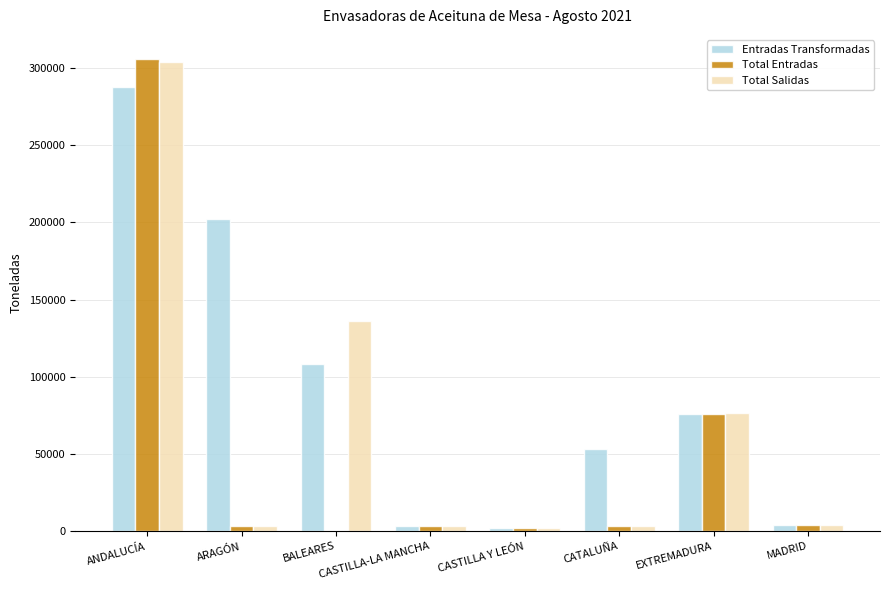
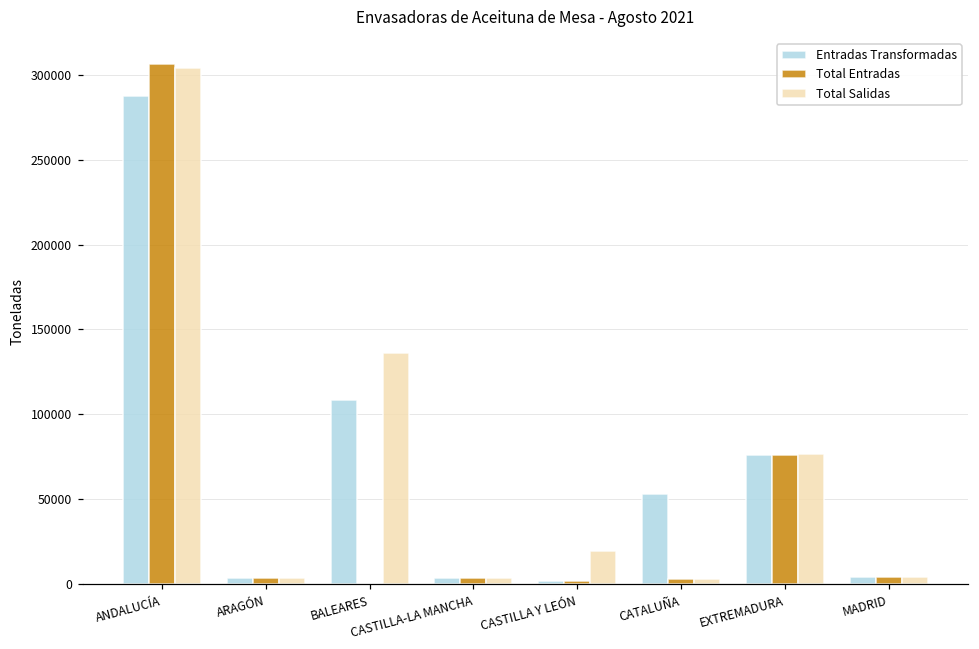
  {
    "Entradas Transformadas": {
      "ANDALUCÍA": 288000,
-     "ARAGÓN": 202000,
+     "ARAGÓN": 4000,
      "BALEARES": 108000,
      "CASTILLA-LA MANCHA": 4000,
      "CASTILLA Y LEÓN": 2000,
      "CATALUÑA": 53000,
      "EXTREMADURA": 76000,
      "MADRID": 4000
    },
    "Total Entradas": {
      "ANDALUCÍA": 306000,
      "ARAGÓN": 4000,
      "CASTILLA-LA MANCHA": 4000,
      "CASTILLA Y LEÓN": 2000,
      "CATALUÑA": 3000,
      "EXTREMADURA": 76000,
      "MADRID": 4000
    },
    "Total Salidas": {
      "ANDALUCÍA": 304000,
      "ARAGÓN": 4000,
      "BALEARES": 136000,
      "CASTILLA-LA MANCHA": 3000,
-     "CASTILLA Y LEÓN": 2000,
+     "CASTILLA Y LEÓN": 20000,
      "CATALUÑA": 3000,
      "EXTREMADURA": 76000,
      "MADRID": 4000
    }
  }
